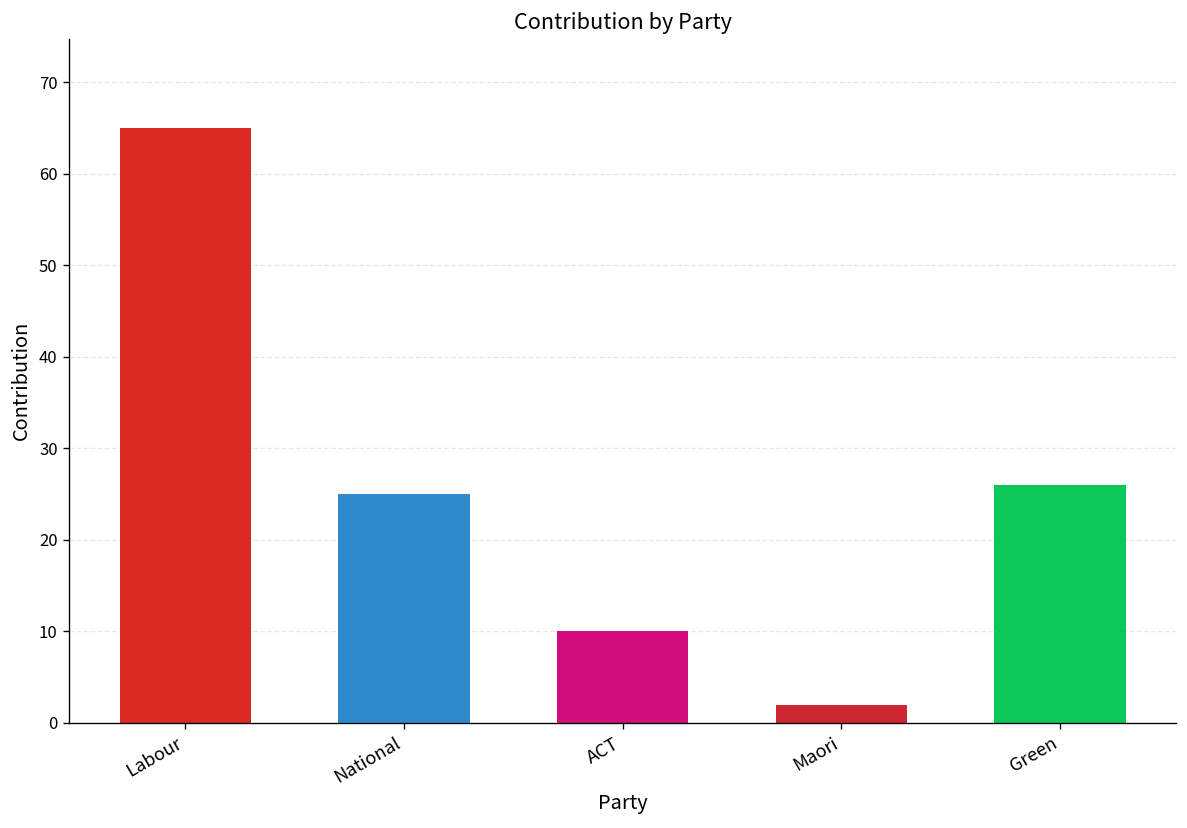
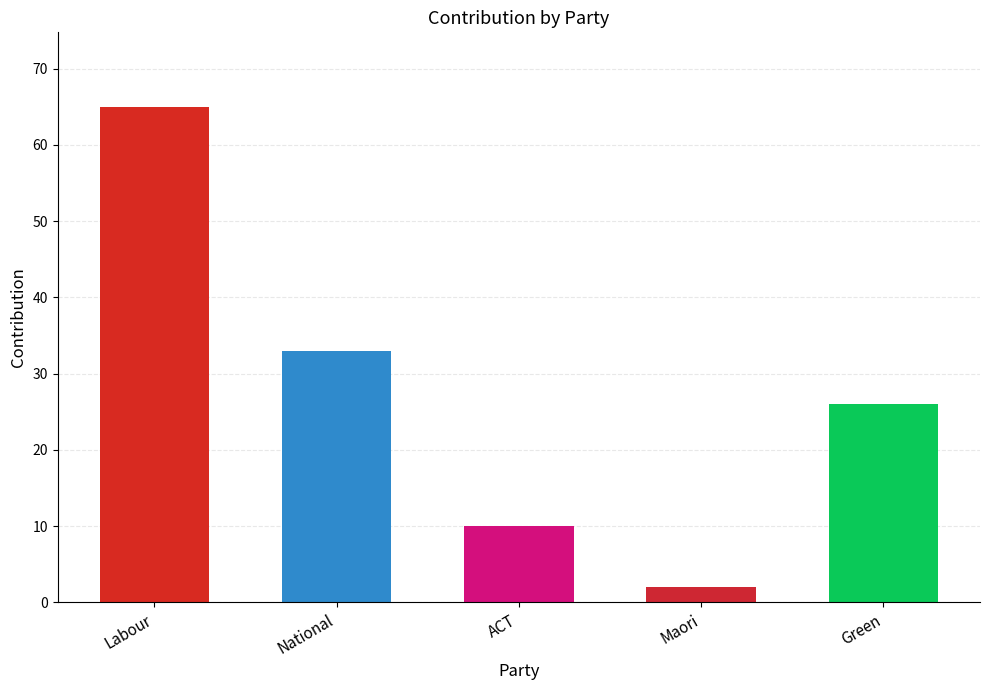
  {
    "Labour": 65,
-   "National": 25,
+   "National": 33,
    "ACT": 10,
    "Maori": 2,
    "Green": 26
  }
